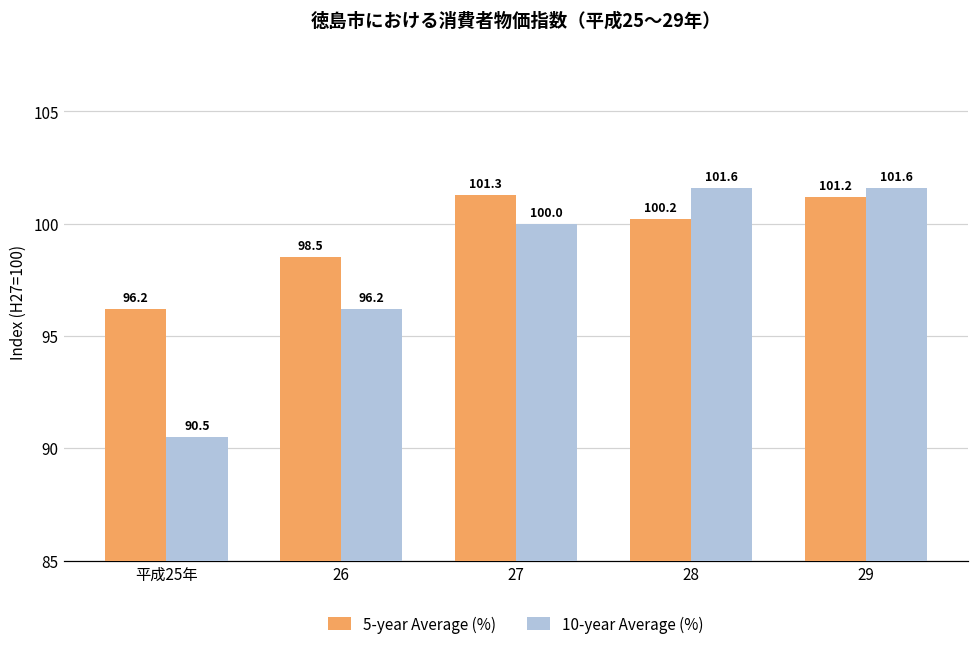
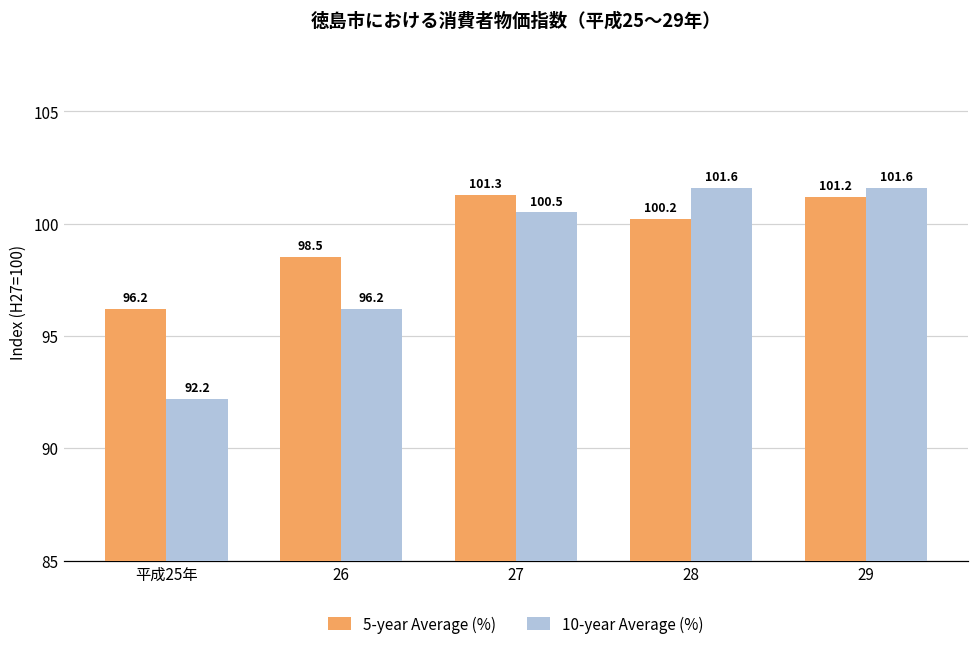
  {
    "5-year Average (%)": {
      "平成25年": 96.2,
      "26": 98.5,
      "27": 101.3,
      "28": 100.2,
      "29": 101.2
    },
    "10-year Average (%)": {
-     "平成25年": 90.5,
+     "平成25年": 92.2,
      "26": 96.2,
-     "27": 100.0,
+     "27": 100.5,
      "28": 101.6,
      "29": 101.6
    }
  }
